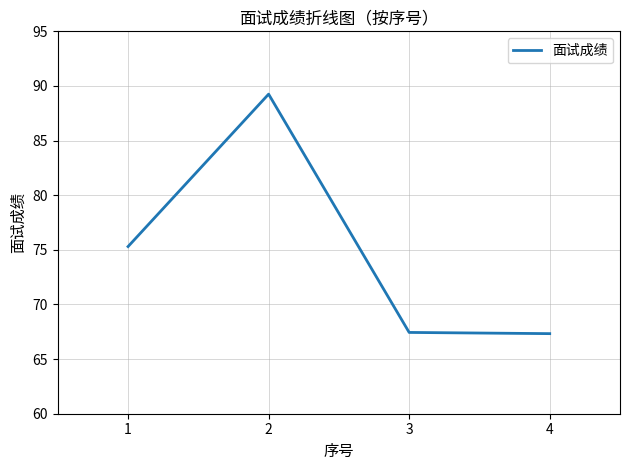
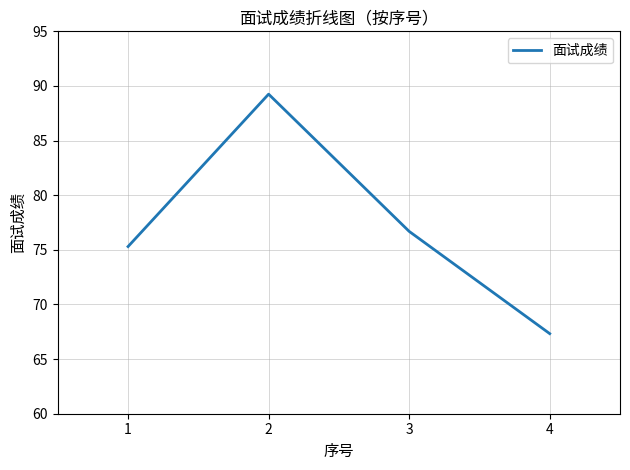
  {
    "1": 75.3,
    "2": 89.3,
-   "3": 67.4,
+   "3": 76.7,
    "4": 67.3
  }
